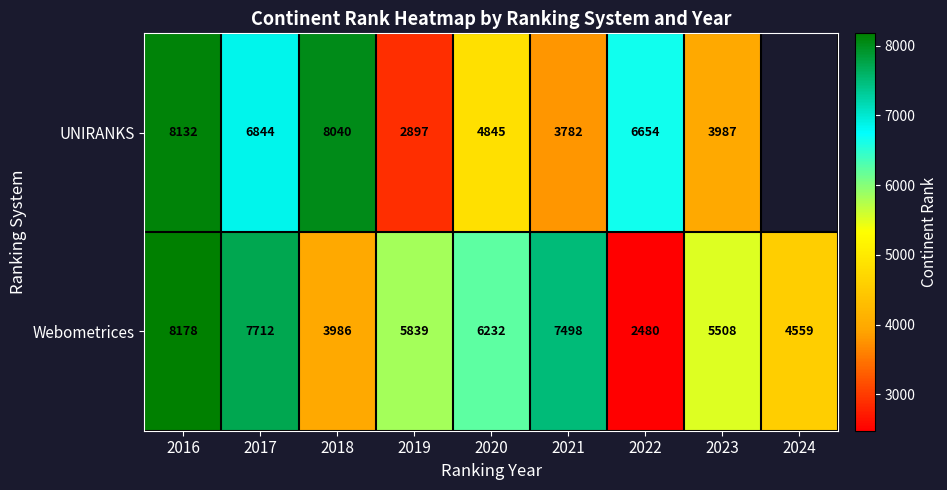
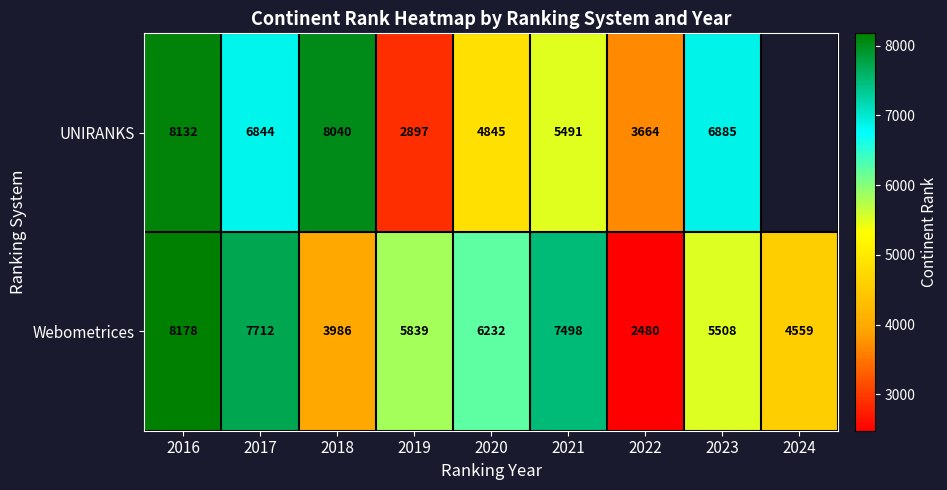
  {
    "UNIRANKS": {
      "2016": 8132,
      "2017": 6844,
      "2018": 8040,
      "2019": 2897,
      "2020": 4845,
-     "2021": 3782,
-     "2022": 6654,
-     "2023": 3987
+     "2021": 5491,
+     "2022": 3664,
+     "2023": 6885
    },
    "Webometrices": {
      "2016": 8178,
      "2017": 7712,
      "2018": 3986,
      "2019": 5839,
      "2020": 6232,
      "2021": 7498,
      "2022": 2480,
      "2023": 5508,
      "2024": 4559
    }
  }
